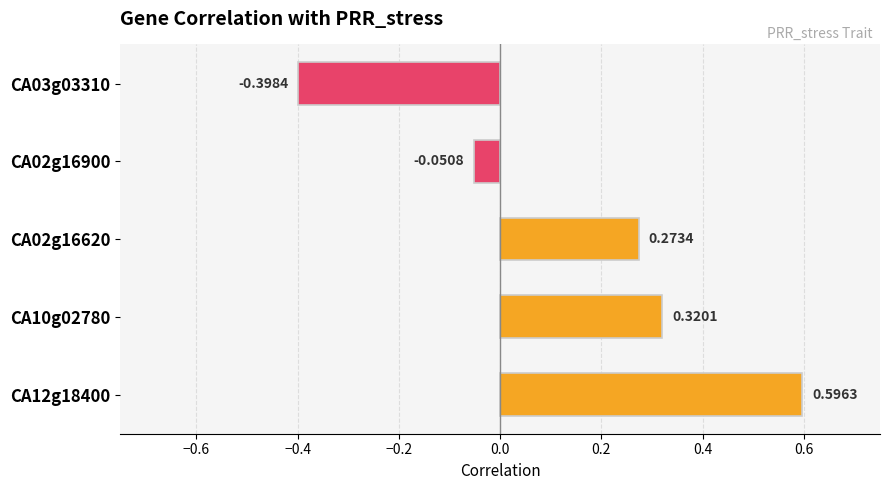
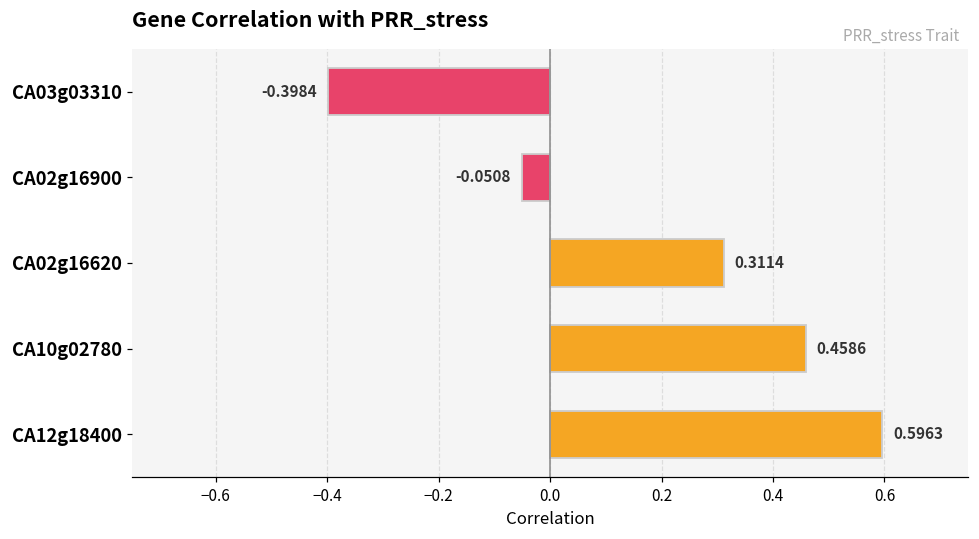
  {
    "CA03g03310": -0.3984,
    "CA02g16900": -0.0508,
-   "CA02g16620": 0.2734,
-   "CA10g02780": 0.3201,
+   "CA02g16620": 0.3114,
+   "CA10g02780": 0.4586,
    "CA12g18400": 0.5963
  }
